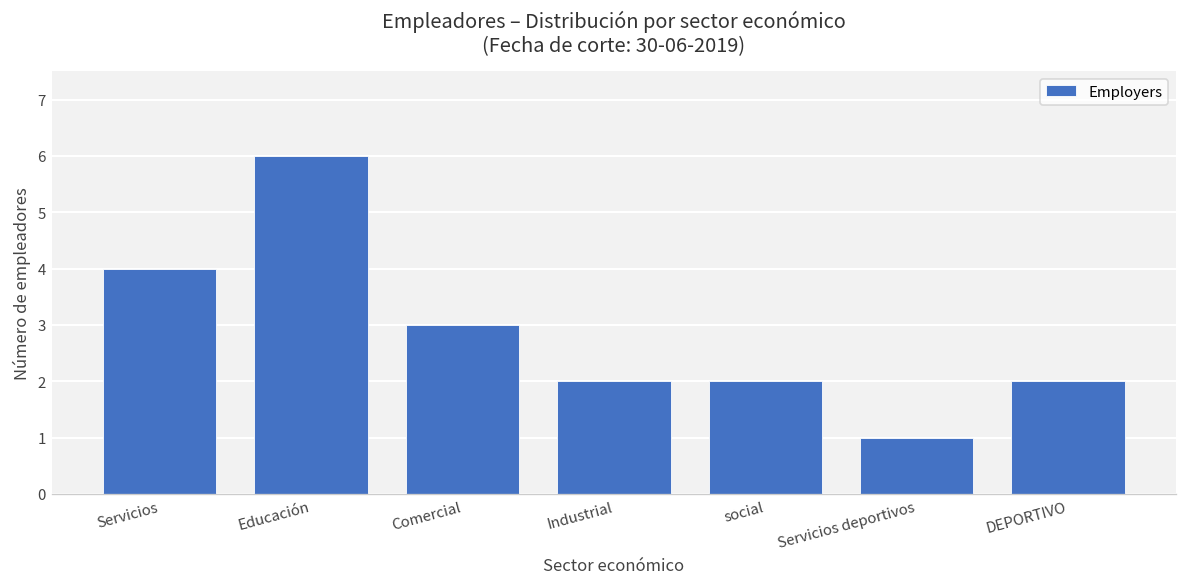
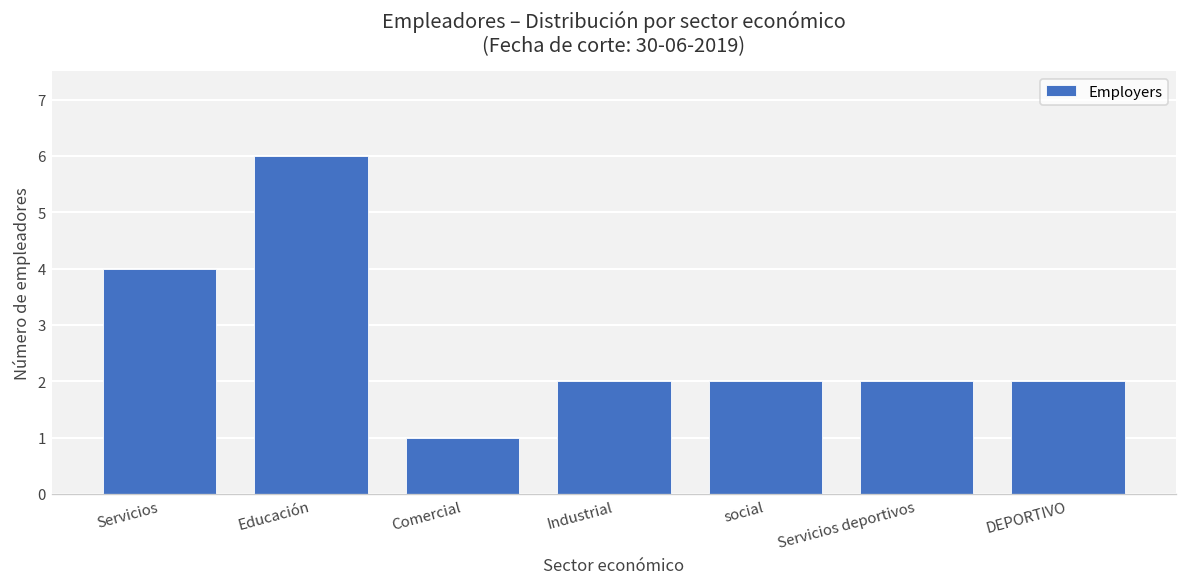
  {
    "Servicios": 4,
    "Educación": 6,
-   "Comercial": 3,
+   "Comercial": 1,
    "Industrial": 2,
    "social": 2,
-   "Servicios deportivos": 1,
+   "Servicios deportivos": 2,
    "DEPORTIVO": 2
  }
